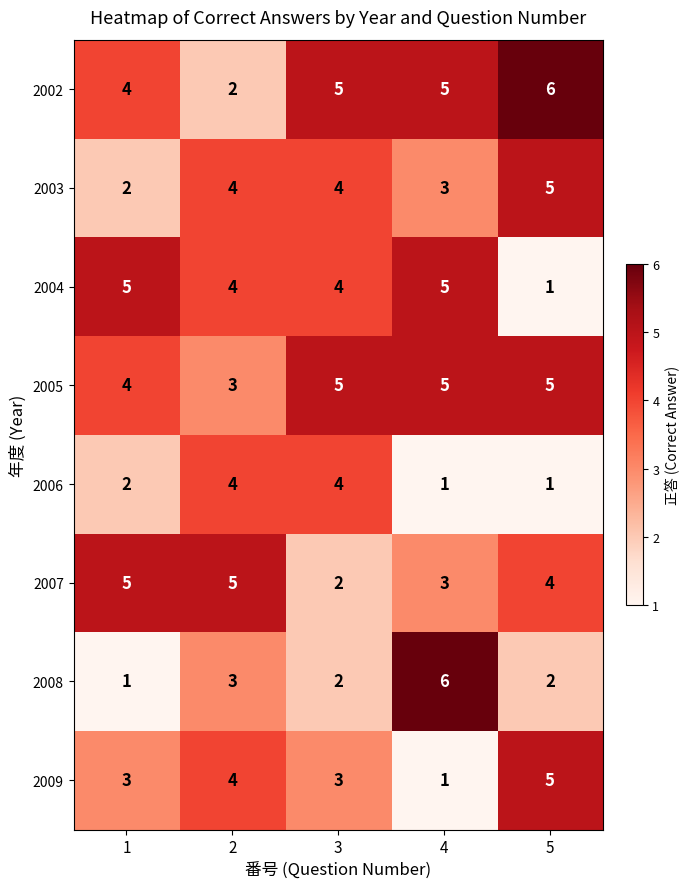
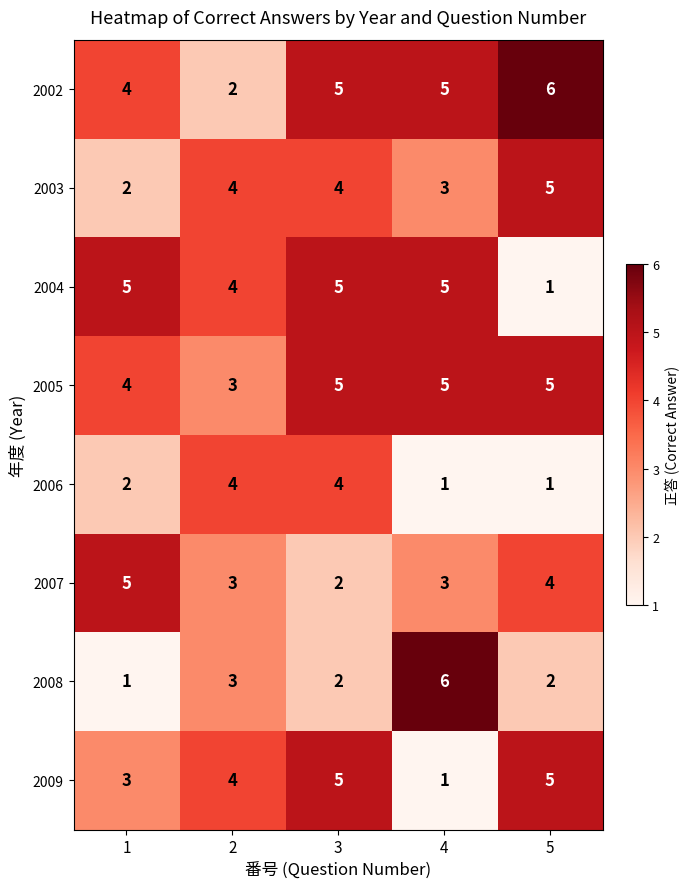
  {
    "2002": {
      "1": 4,
      "2": 2,
      "3": 5,
      "4": 5,
      "5": 6
    },
    "2003": {
      "1": 2,
      "2": 4,
      "3": 4,
      "4": 3,
      "5": 5
    },
    "2004": {
      "1": 5,
      "2": 4,
-     "3": 4,
+     "3": 5,
      "4": 5,
      "5": 1
    },
    "2005": {
      "1": 4,
      "2": 3,
      "3": 5,
      "4": 5,
      "5": 5
    },
    "2006": {
      "1": 2,
      "2": 4,
      "3": 4,
      "4": 1,
      "5": 1
    },
    "2007": {
      "1": 5,
-     "2": 5,
+     "2": 3,
      "3": 2,
      "4": 3,
      "5": 4
    },
    "2008": {
      "1": 1,
      "2": 3,
      "3": 2,
      "4": 6,
      "5": 2
    },
    "2009": {
      "1": 3,
      "2": 4,
-     "3": 3,
+     "3": 5,
      "4": 1,
      "5": 5
    }
  }
